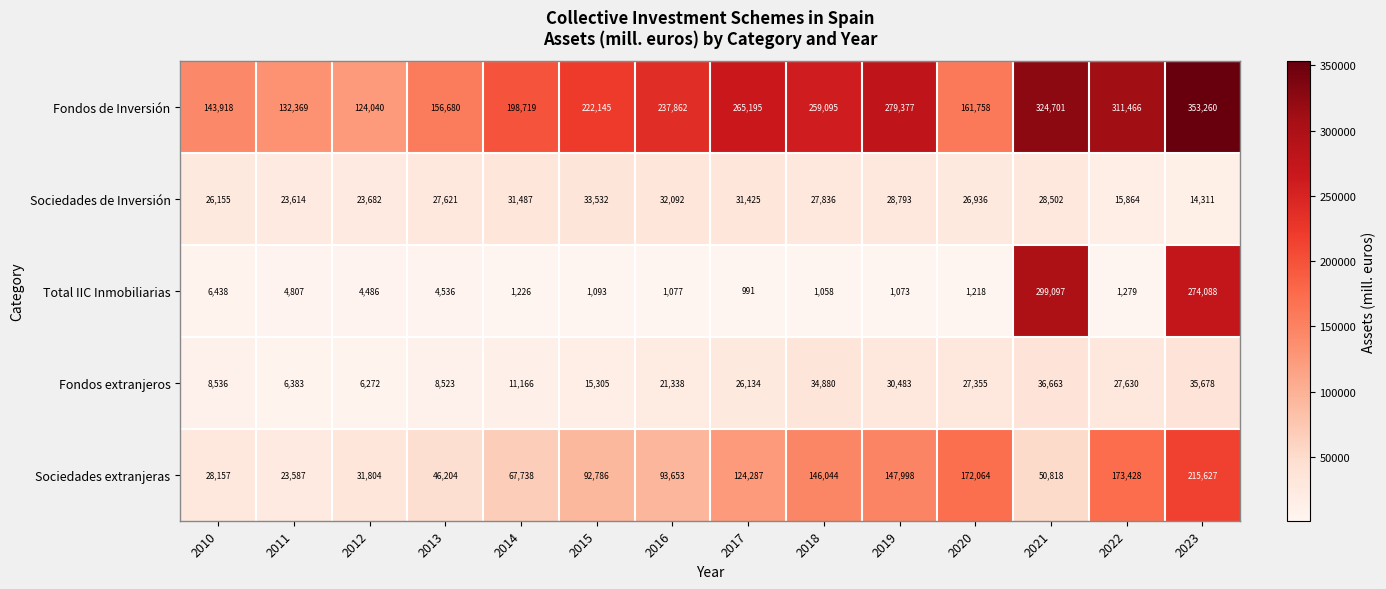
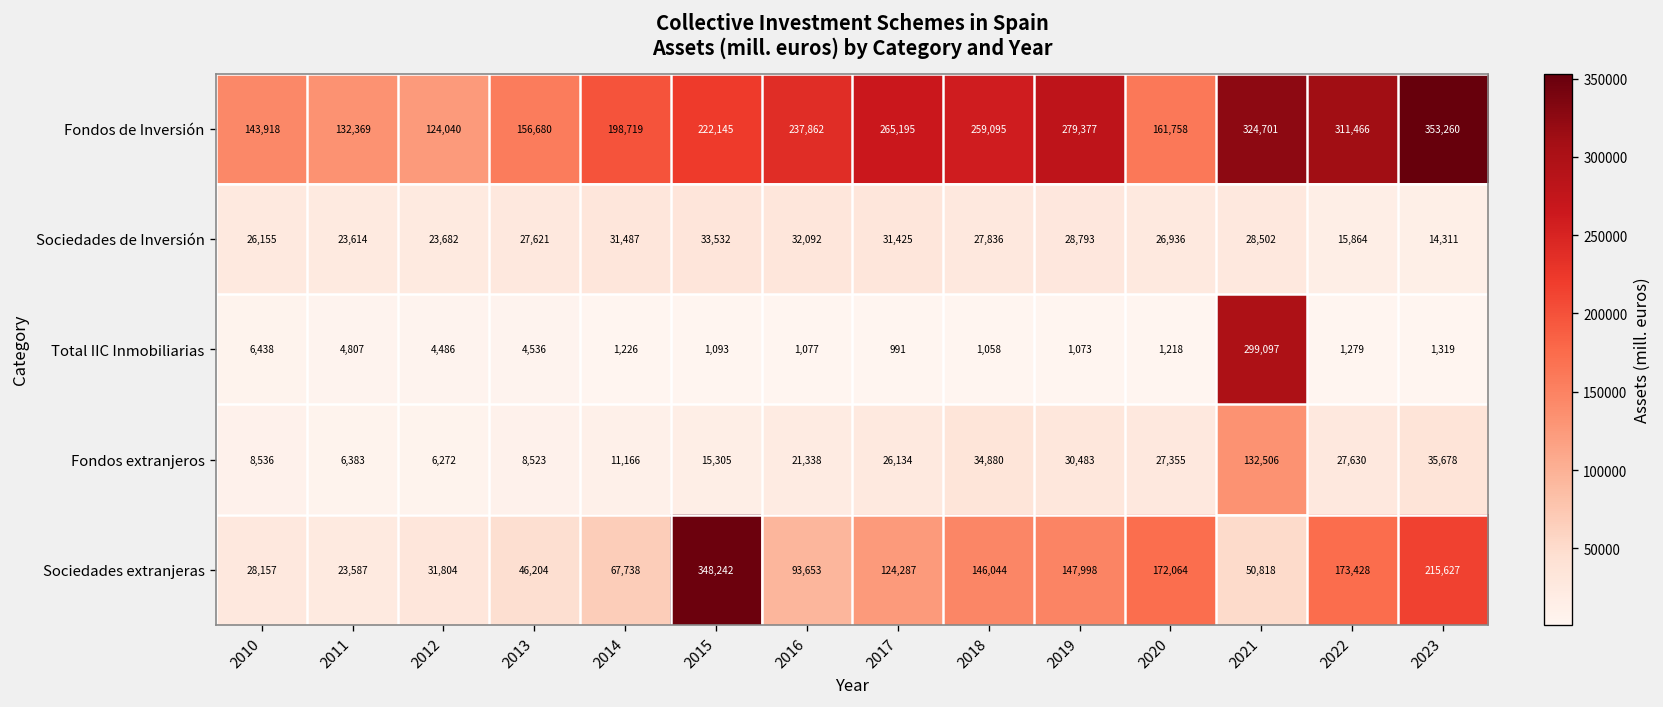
  {
    "Fondos de Inversión": {
      "2010": "143,918",
      "2011": "132,369",
      "2012": "124,040",
      "2013": "156,680",
      "2014": "198,719",
      "2015": "222,145",
      "2016": "237,862",
      "2017": "265,195",
      "2018": "259,095",
      "2019": "279,377",
      "2020": "161,758",
      "2021": "324,701",
      "2022": "311,466",
      "2023": "353,260"
    },
    "Sociedades de Inversión": {
      "2010": "26,155",
      "2011": "23,614",
      "2012": "23,682",
      "2013": "27,621",
      "2014": "31,487",
      "2015": "33,532",
      "2016": "32,092",
      "2017": "31,425",
      "2018": "27,836",
      "2019": "28,793",
      "2020": "26,936",
      "2021": "28,502",
      "2022": "15,864",
      "2023": "14,311"
    },
    "Total IIC Inmobiliarias": {
      "2010": "6,438",
      "2011": "4,807",
      "2012": "4,486",
      "2013": "4,536",
      "2014": "1,226",
      "2015": "1,093",
      "2016": "1,077",
      "2017": "991",
      "2018": "1,058",
      "2019": "1,073",
      "2020": "1,218",
      "2021": "299,097",
      "2022": "1,279",
-     "2023": "274,088"
+     "2023": "1,319"
    },
    "Fondos extranjeros": {
      "2010": "8,536",
      "2011": "6,383",
      "2012": "6,272",
      "2013": "8,523",
      "2014": "11,166",
      "2015": "15,305",
      "2016": "21,338",
      "2017": "26,134",
      "2018": "34,880",
      "2019": "30,483",
      "2020": "27,355",
-     "2021": "36,663",
+     "2021": "132,506",
      "2022": "27,630",
      "2023": "35,678"
    },
    "Sociedades extranjeras": {
      "2010": "28,157",
      "2011": "23,587",
      "2012": "31,804",
      "2013": "46,204",
      "2014": "67,738",
-     "2015": "92,786",
+     "2015": "348,242",
      "2016": "93,653",
      "2017": "124,287",
      "2018": "146,044",
      "2019": "147,998",
      "2020": "172,064",
      "2021": "50,818",
      "2022": "173,428",
      "2023": "215,627"
    }
  }
